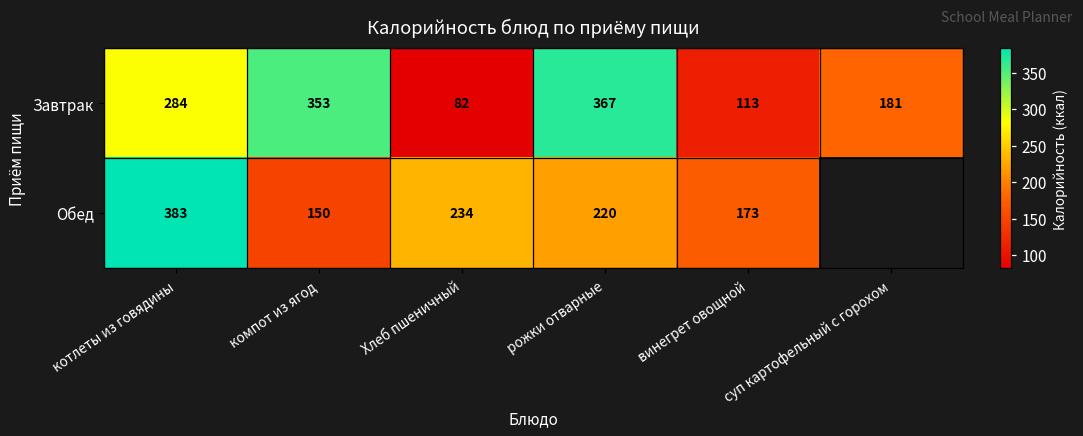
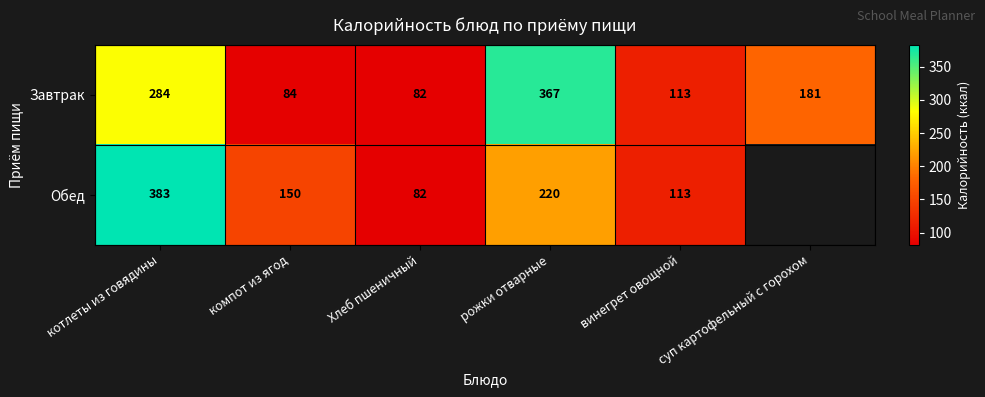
  {
    "Завтрак": {
      "котлеты из говядины": 284,
-     "компот из ягод": 353,
+     "компот из ягод": 84,
      "Хлеб пшеничный": 82,
      "рожки отварные": 367,
      "винегрет овощной": 113,
      "суп картофельный с горохом": 181
    },
    "Обед": {
      "котлеты из говядины": 383,
      "компот из ягод": 150,
-     "Хлеб пшеничный": 234,
+     "Хлеб пшеничный": 82,
      "рожки отварные": 220,
-     "винегрет овощной": 173
+     "винегрет овощной": 113
    }
  }
